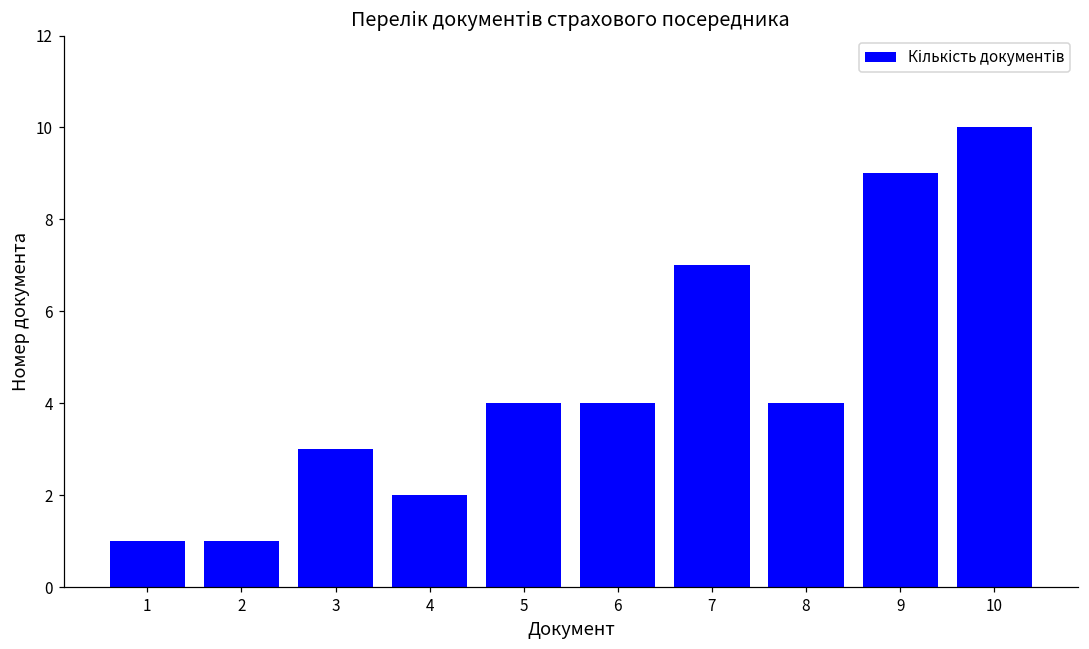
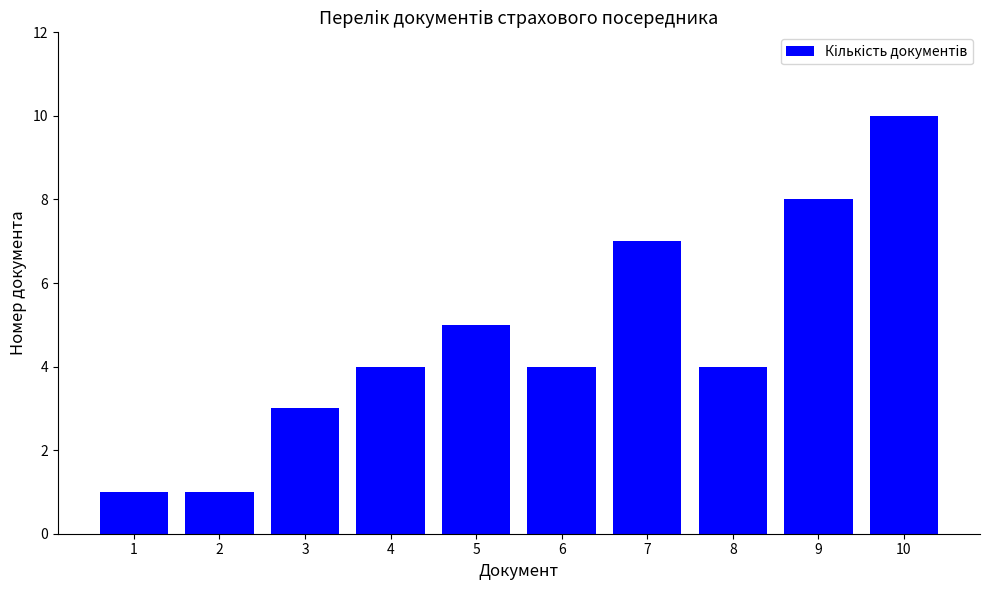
  {
    "1": 1,
    "2": 1,
    "3": 3,
-   "4": 2,
-   "5": 4,
+   "4": 4,
+   "5": 5,
    "6": 4,
    "7": 7,
    "8": 4,
-   "9": 9,
+   "9": 8,
    "10": 10
  }
